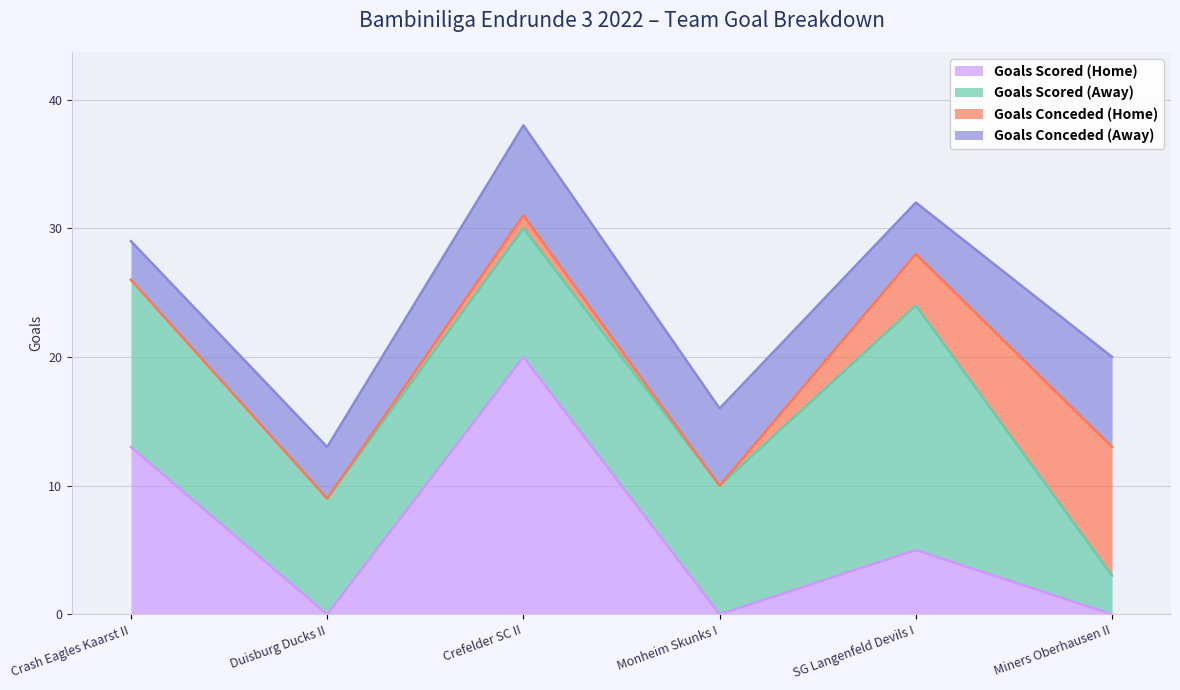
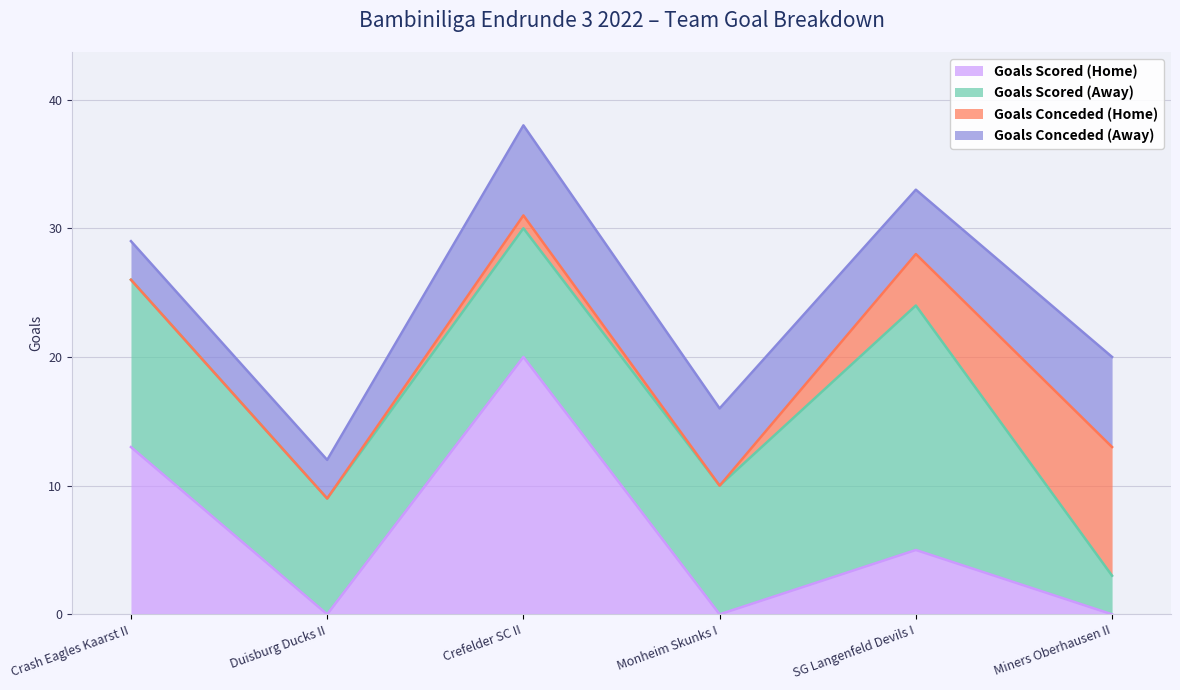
  {
    "Goals Scored (Home)": {
      "Crash Eagles Kaarst II": 13,
      "Duisburg Ducks II": 0,
      "Crefelder SC II": 20,
      "Monheim Skunks I": 0,
      "SG Langenfeld Devils I": 5,
      "Miners Oberhausen II": 0
    },
    "Goals Scored (Away)": {
      "Crefelder SC II": 10,
      "SG Langenfeld Devils I": 19,
      "Miners Oberhausen II": 3
    },
    "Goals Conceded (Home)": {
      "Crefelder SC II": 1,
      "SG Langenfeld Devils I": 4,
      "Miners Oberhausen II": 10
    },
    "Goals Conceded (Away)": {
      "Crash Eagles Kaarst II": 3,
-     "Duisburg Ducks II": 4,
+     "Duisburg Ducks II": 3,
      "Crefelder SC II": 7,
      "Monheim Skunks I": 6,
-     "SG Langenfeld Devils I": 4,
+     "SG Langenfeld Devils I": 5,
      "Miners Oberhausen II": 7
    }
  }
